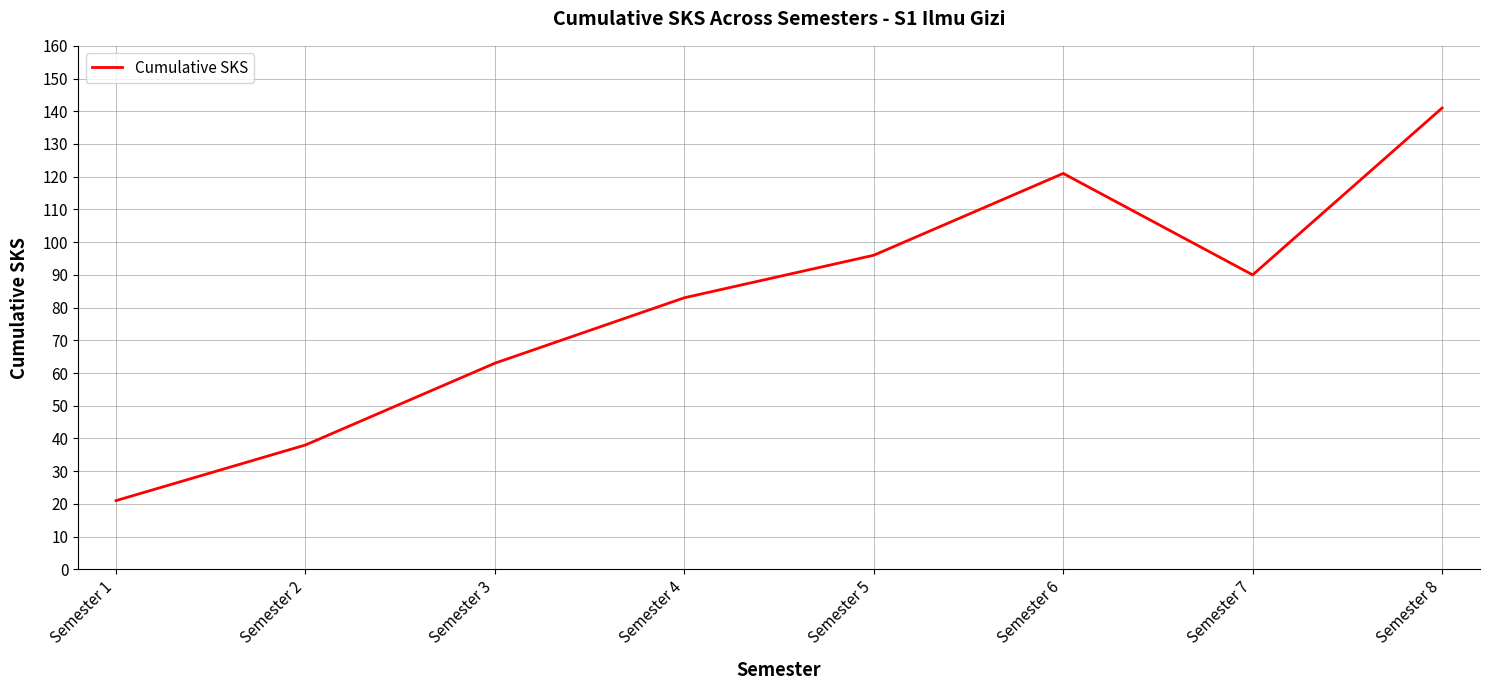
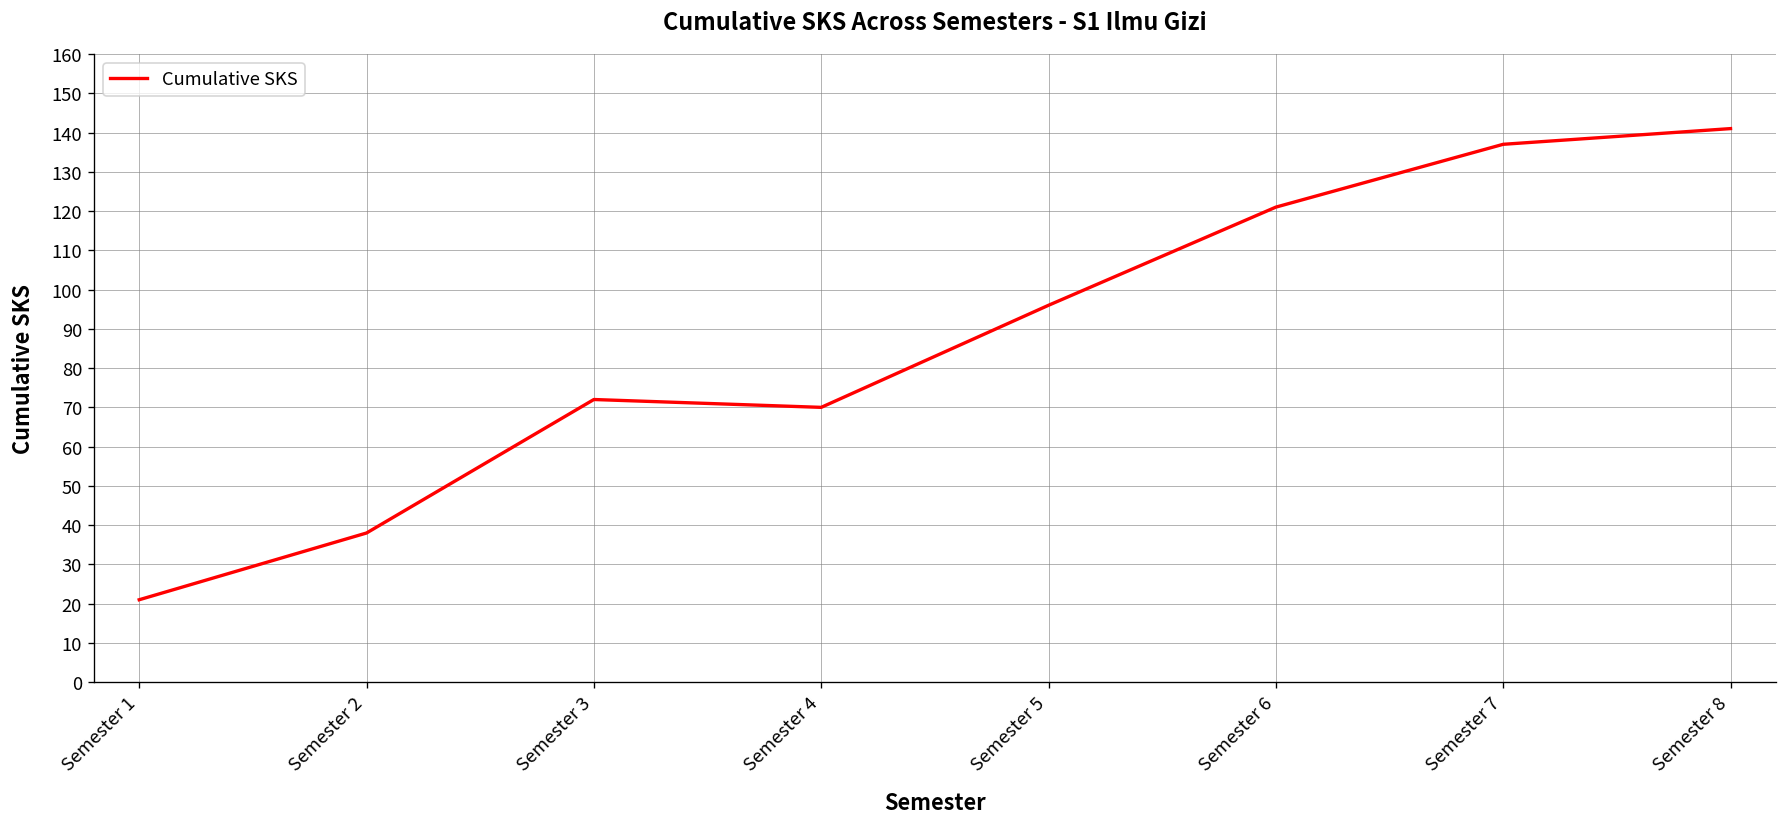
  {
    "Semester 1": 21,
    "Semester 2": 38,
-   "Semester 3": 63,
-   "Semester 4": 83,
+   "Semester 3": 72,
+   "Semester 4": 70,
    "Semester 5": 96,
    "Semester 6": 121,
-   "Semester 7": 90,
+   "Semester 7": 137,
    "Semester 8": 141
  }
